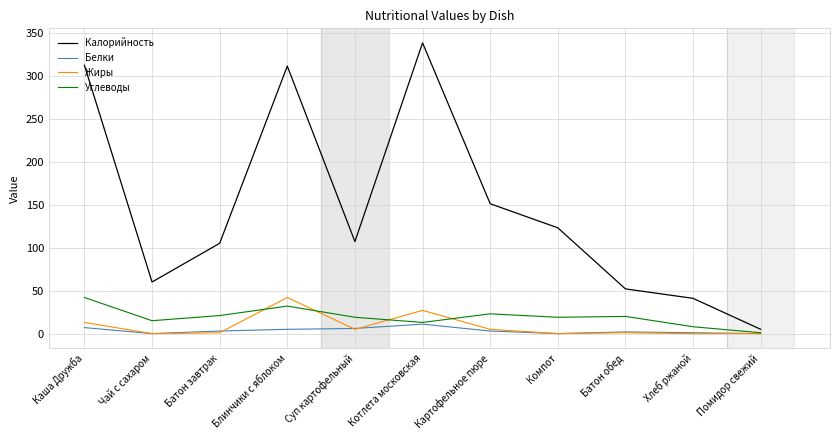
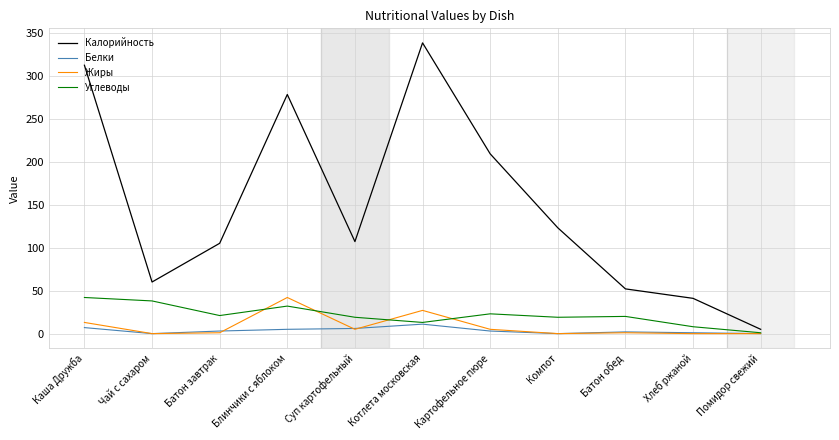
  {
    "Калорийность": {
      "Каша Дружба": 310,
      "Чай с сахаром": 60,
      "Батон завтрак": 110,
-     "Блинчики с яблоком": 310,
+     "Блинчики с яблоком": 280,
      "Суп картофельный": 110,
      "Котлета московская": 340,
-     "Картофельное пюре": 150,
+     "Картофельное пюре": 210,
      "Компот": 120,
      "Батон обед": 50,
      "Хлеб ржаной": 40,
      "Помидор свежий": 10
    },
    "Белки": {
      "Каша Дружба": 10,
      "Блинчики с яблоком": 10
    },
    "Жиры": {
      "Каша Дружба": 10,
      "Блинчики с яблоком": 40,
      "Котлета московская": 30
    },
    "Углеводы": {
      "Каша Дружба": 40,
-     "Чай с сахаром": 20,
+     "Чай с сахаром": 40,
      "Батон завтрак": 20,
      "Блинчики с яблоком": 30,
      "Суп картофельный": 20,
      "Картофельное пюре": 20,
      "Компот": 20,
      "Батон обед": 20,
      "Хлеб ржаной": 10
    }
  }
